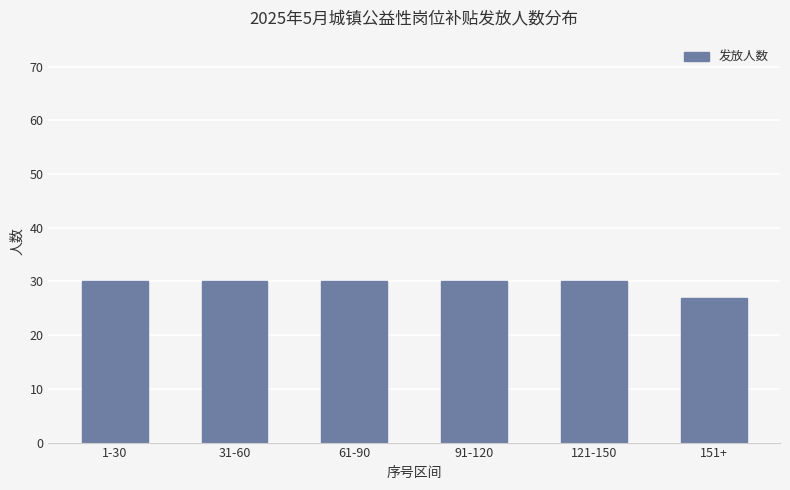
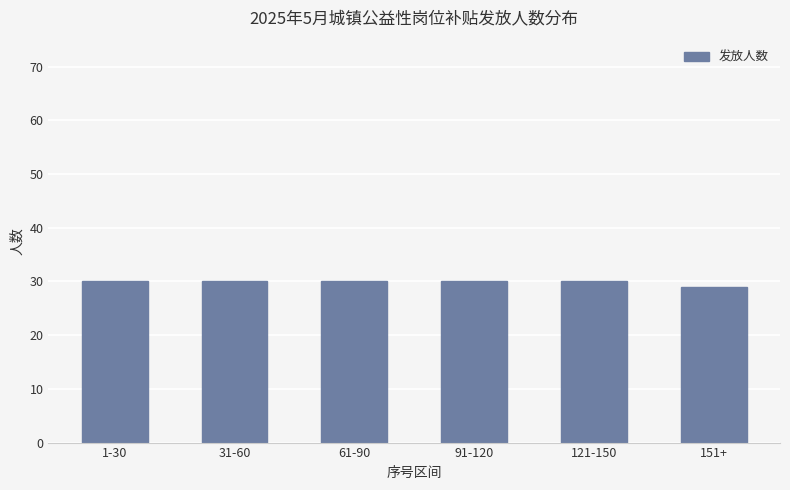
  {
    "1-30": 30,
    "31-60": 30,
    "61-90": 30,
    "91-120": 30,
    "121-150": 30,
-   "151+": 27
+   "151+": 29
  }
